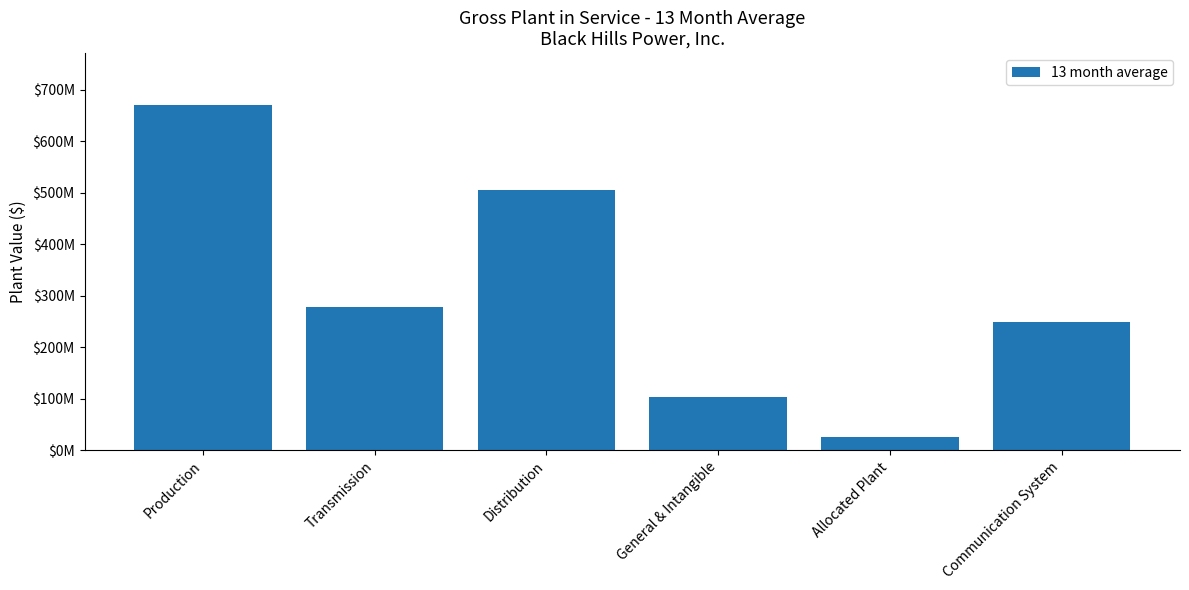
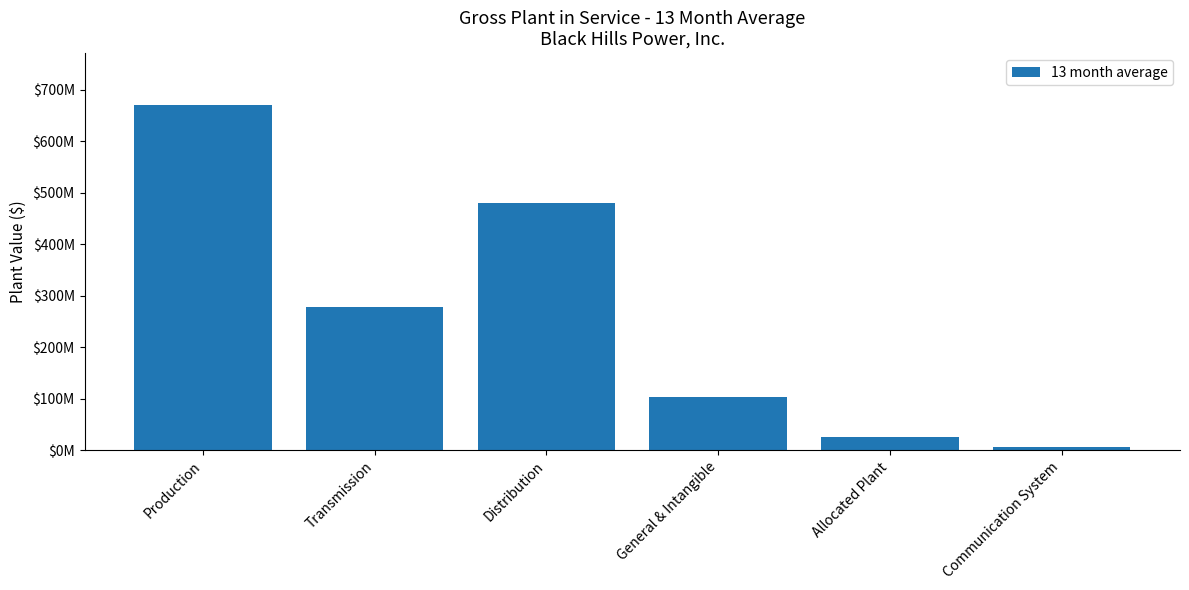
  {
    "Production": "$670000000",
    "Transmission": "$280000000",
-   "Distribution": "$510000000",
+   "Distribution": "$480000000",
    "General & Intangible": "$100000000",
    "Allocated Plant": "$30000000",
-   "Communication System": "$250000000"
+   "Communication System": "$10000000"
  }
